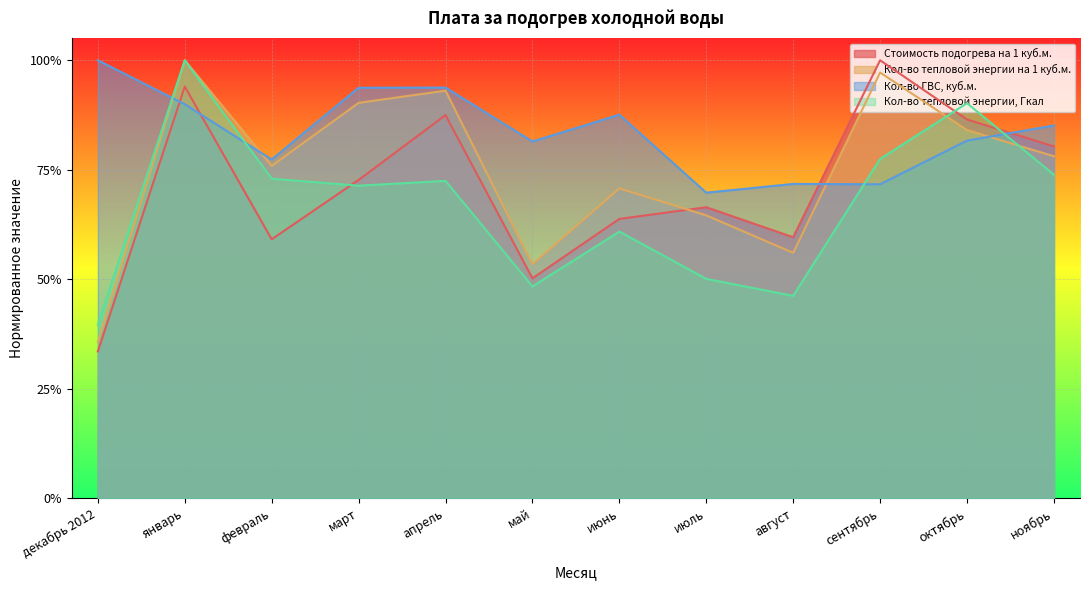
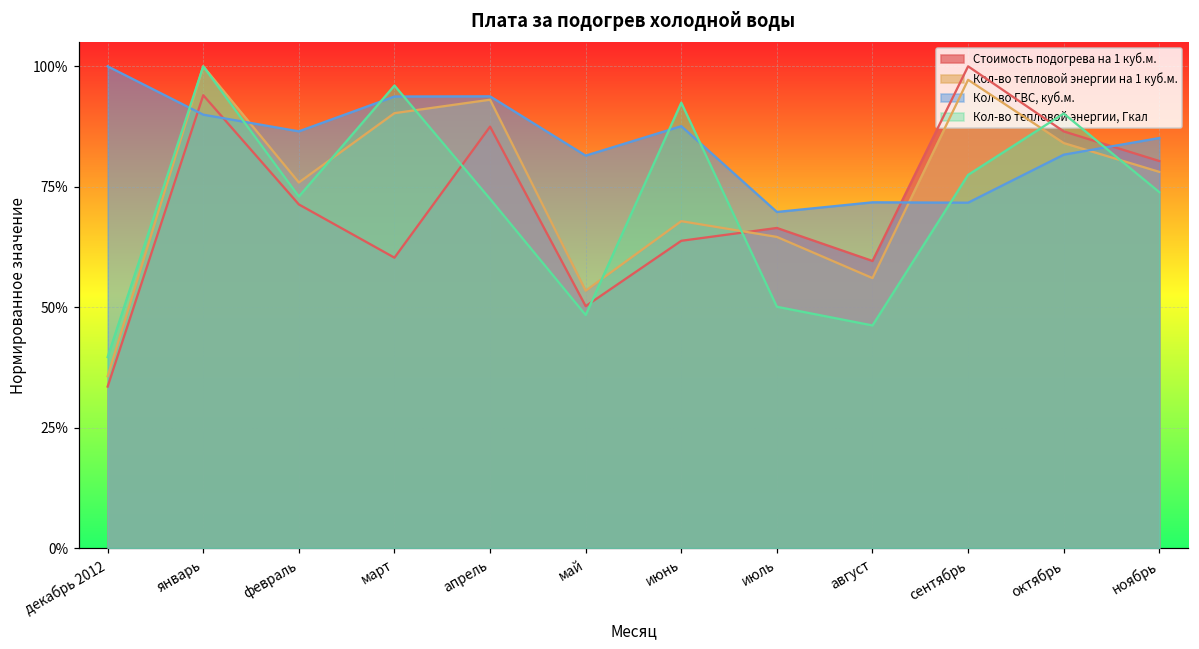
  {
    "Стоимость подогрева на 1 куб.м.": {
      "декабрь 2012": "34%",
      "январь": "94%",
-     "февраль": "59%",
-     "март": "73%",
+     "февраль": "71%",
+     "март": "60%",
      "апрель": "87%",
      "май": "50%",
      "июнь": "64%",
      "июль": "66%",
      "август": "60%",
      "октябрь": "86%",
      "ноябрь": "80%"
    },
    "Кол-во тепловой энергии на 1 куб.м.": {
      "декабрь 2012": "36%",
      "февраль": "76%",
      "март": "90%",
      "апрель": "93%",
      "май": "53%",
-     "июнь": "71%",
+     "июнь": "68%",
      "июль": "65%",
      "август": "56%",
      "октябрь": "84%",
      "ноябрь": "78%"
    },
    "Кол-во ГВС, куб.м.": {
      "декабрь 2012": "100%",
      "январь": "90%",
-     "февраль": "77%",
+     "февраль": "87%",
      "март": "94%",
      "апрель": "94%",
      "май": "81%",
      "июнь": "88%",
      "июль": "70%",
      "август": "72%",
      "сентябрь": "72%",
      "октябрь": "82%",
      "ноябрь": "85%"
    },
    "Кол-во тепловой энергии, Гкал": {
      "декабрь 2012": "40%",
      "февраль": "73%",
-     "март": "71%",
+     "март": "96%",
      "апрель": "72%",
      "май": "48%",
-     "июнь": "61%",
+     "июнь": "92%",
      "июль": "50%",
      "август": "46%",
      "сентябрь": "77%",
      "ноябрь": "74%"
    }
  }
